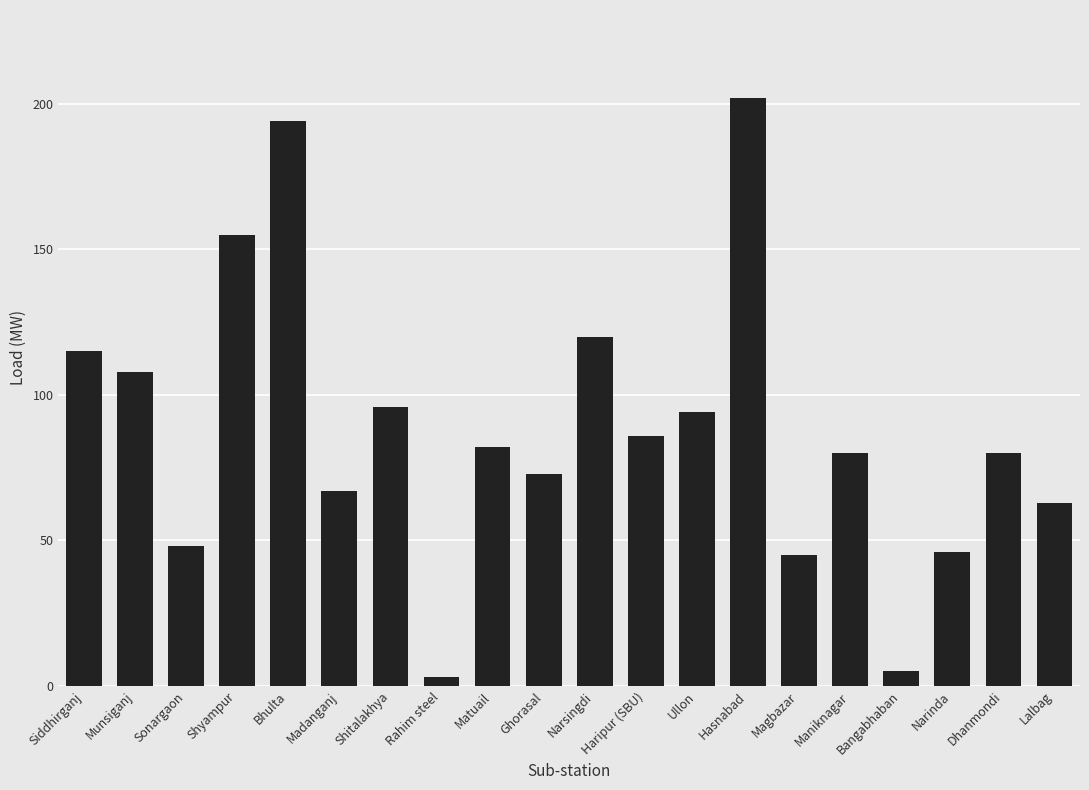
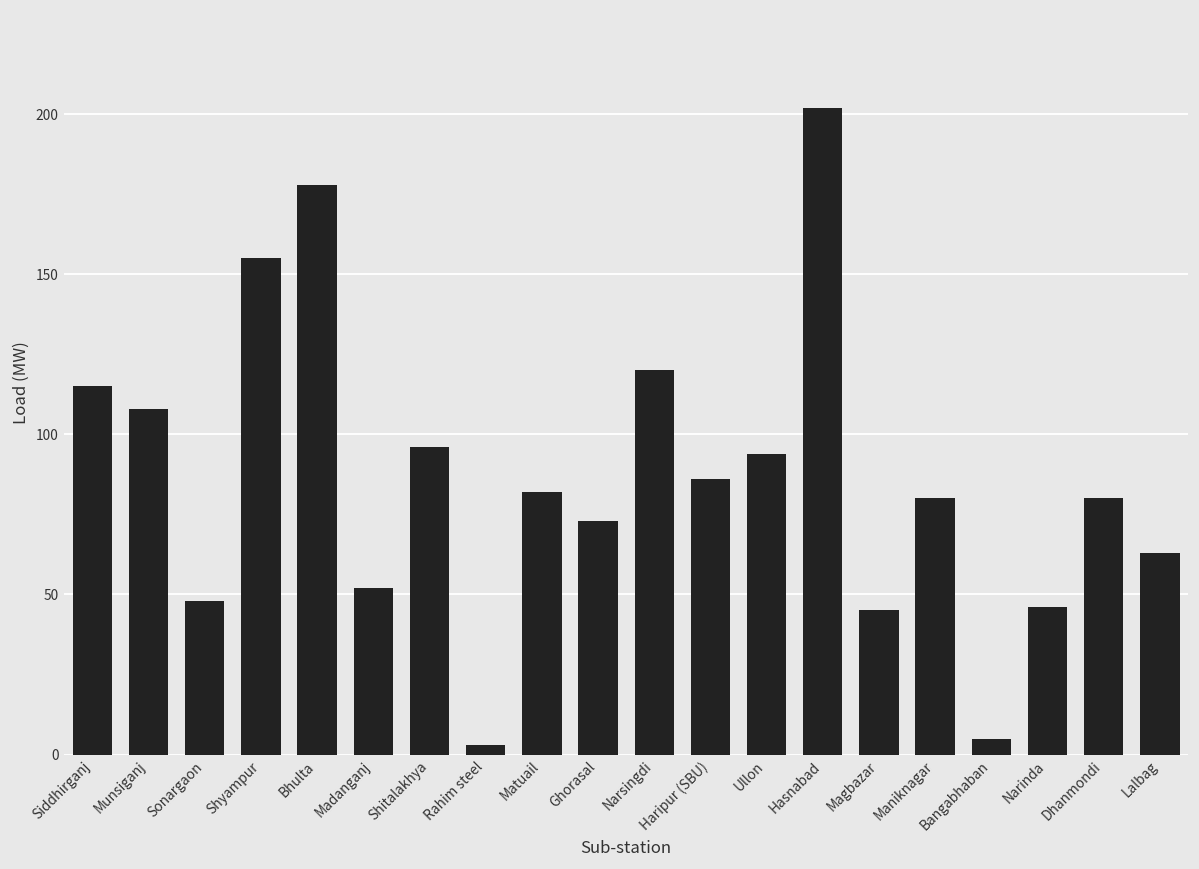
  {
    "Siddhirganj": 115,
    "Munsiganj": 108,
    "Sonargaon": 48,
    "Shyampur": 155,
-   "Bhulta": 194,
-   "Madanganj": 67,
+   "Bhulta": 178,
+   "Madanganj": 52,
    "Shitalakhya": 96,
    "Rahim steel": 3,
    "Matuail": 82,
    "Ghorasal": 73,
    "Narsingdi": 120,
    "Haripur (SBU)": 86,
    "Ullon": 94,
    "Hasnabad": 202,
    "Magbazar": 45,
    "Maniknagar": 80,
    "Bangabhaban": 5,
    "Narinda": 46,
    "Dhanmondi": 80,
    "Lalbag": 63
  }
